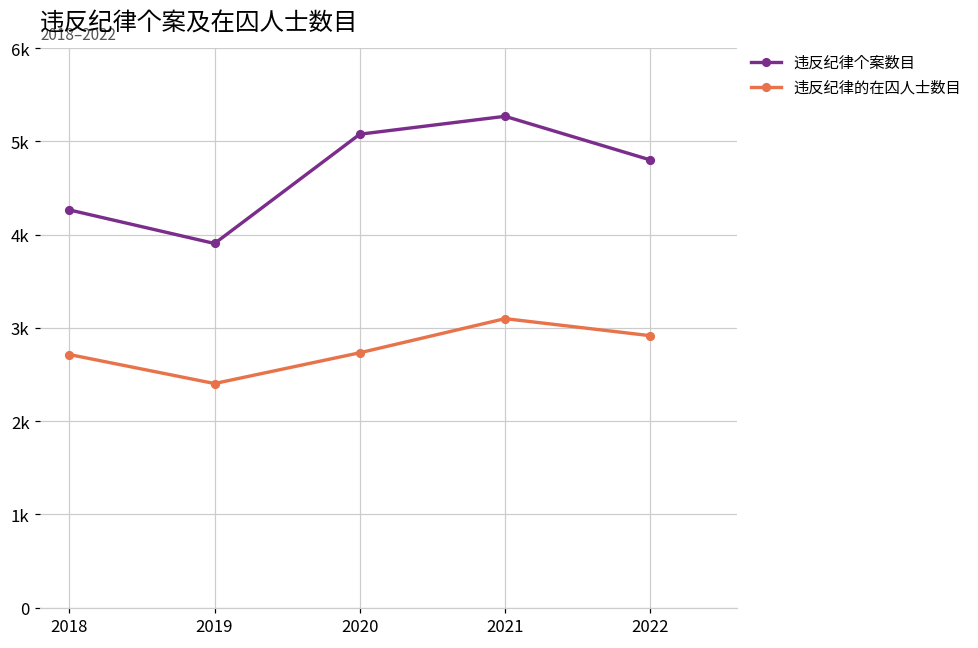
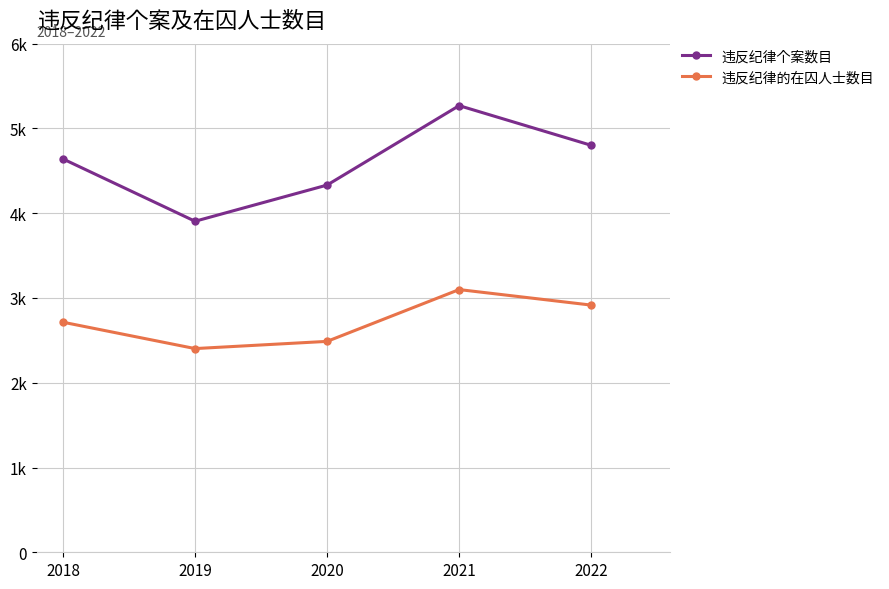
  {
    "违反纪律个案数目": {
-     "2018": 4300,
+     "2018": 4600,
      "2019": 3900,
-     "2020": 5100,
+     "2020": 4300,
      "2021": 5300,
      "2022": 4800
    },
    "违反纪律的在囚人士数目": {
      "2018": 2700,
      "2019": 2400,
-     "2020": 2700,
+     "2020": 2500,
      "2021": 3100,
      "2022": 2900
    }
  }
